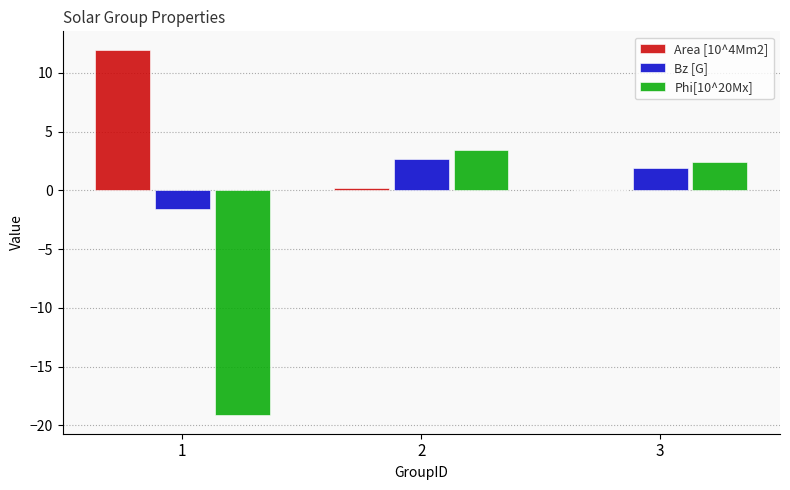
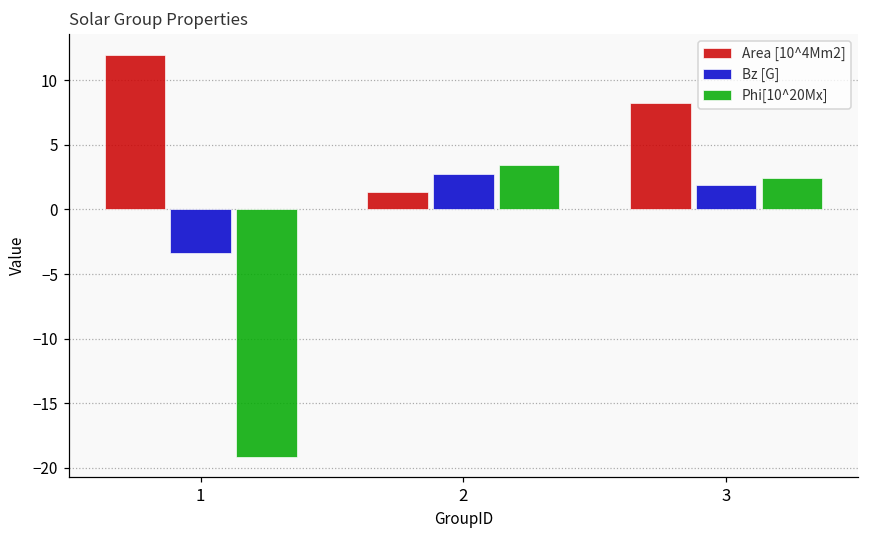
  {
    "Area [10^4Mm2]": {
      "1": 12.0,
-     "2": 0.2,
-     "3": 0.1
+     "2": 1.4,
+     "3": 8.2
    },
    "Bz [G]": {
-     "1": -1.6,
+     "1": -3.4,
      "2": 2.7,
      "3": 1.9
    },
    "Phi[10^20Mx]": {
      "1": -19.2,
      "2": 3.4,
      "3": 2.4
    }
  }
